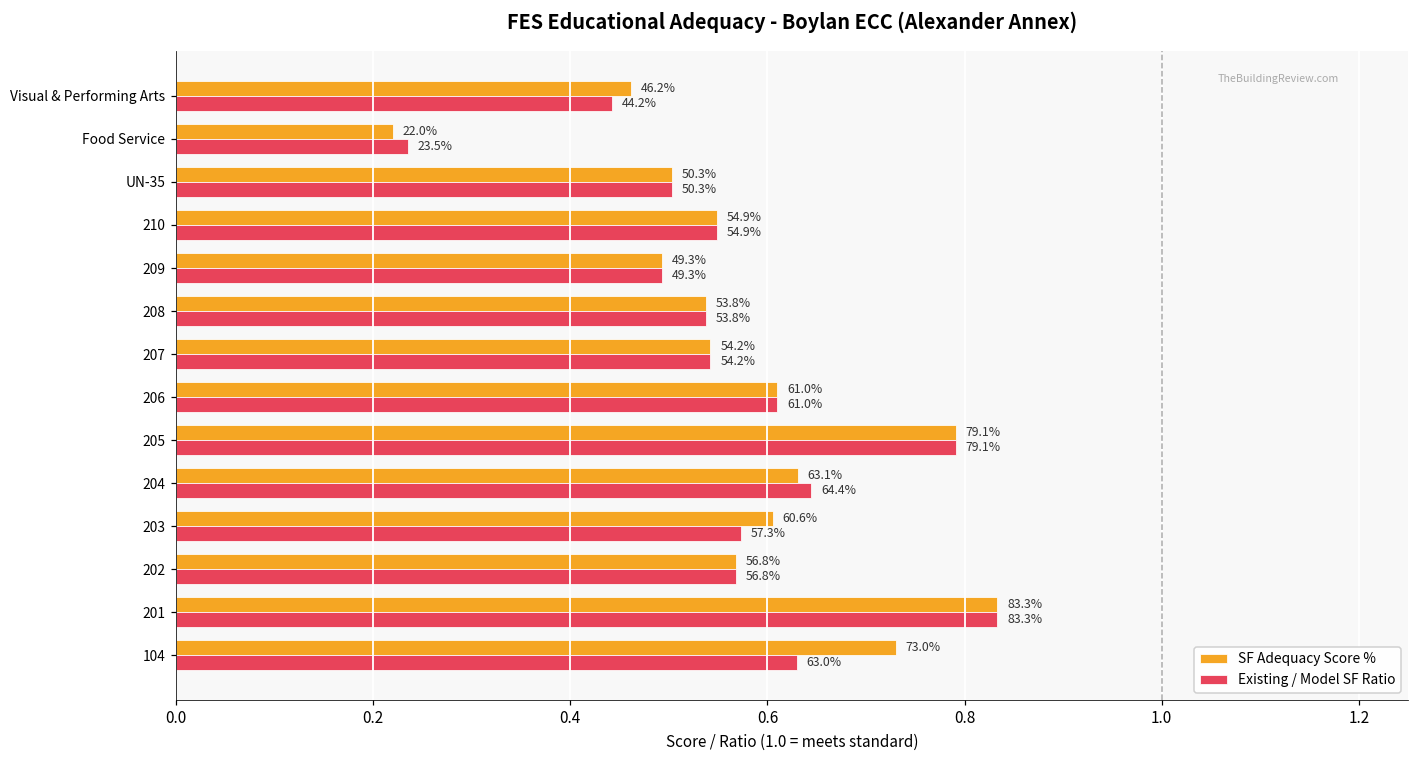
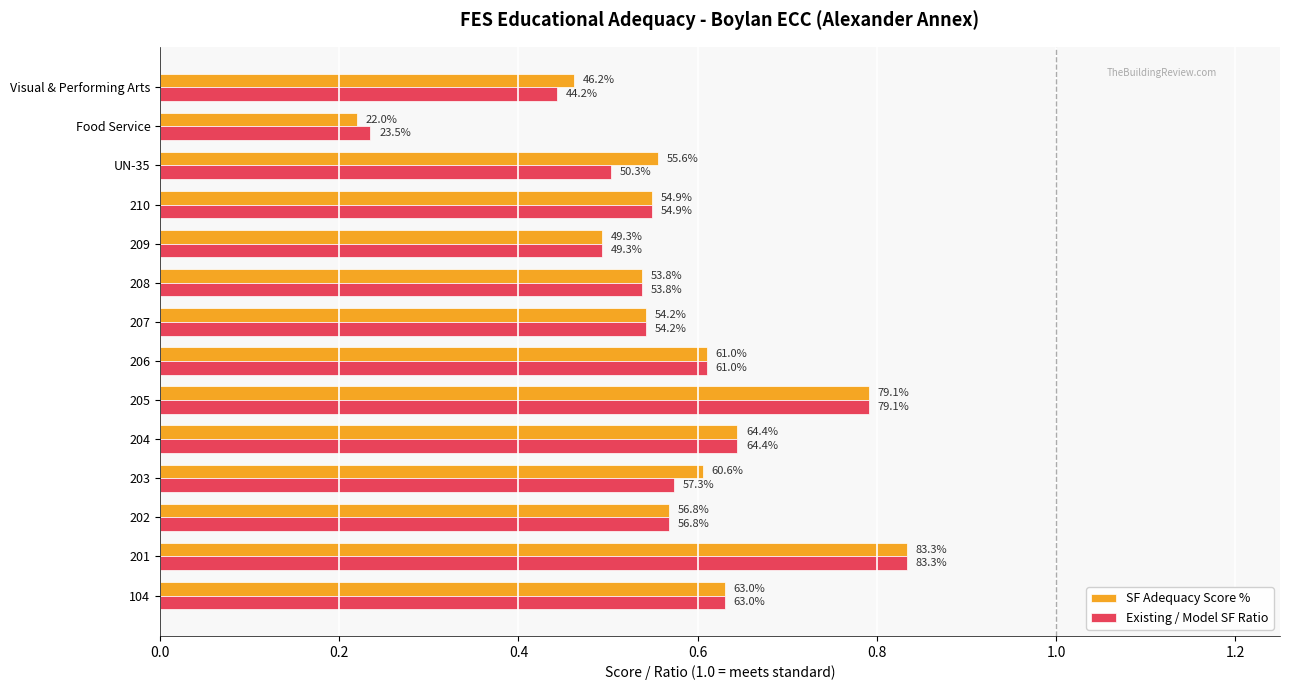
  {
    "SF Adequacy Score %": {
      "Visual & Performing Arts": "46.2%",
      "Food Service": "22.0%",
-     "UN-35": "50.3%",
+     "UN-35": "55.6%",
      "210": "54.9%",
      "209": "49.3%",
      "208": "53.8%",
      "207": "54.2%",
      "206": "61.0%",
      "205": "79.1%",
-     "204": "63.1%",
+     "204": "64.4%",
      "203": "60.6%",
      "202": "56.8%",
      "201": "83.3%",
-     "104": "73.0%"
+     "104": "63.0%"
    },
    "Existing / Model SF Ratio": {
      "Visual & Performing Arts": "44.2%",
      "Food Service": "23.5%",
      "UN-35": "50.3%",
      "210": "54.9%",
      "209": "49.3%",
      "208": "53.8%",
      "207": "54.2%",
      "206": "61.0%",
      "205": "79.1%",
      "204": "64.4%",
      "203": "57.3%",
      "202": "56.8%",
      "201": "83.3%",
      "104": "63.0%"
    }
  }
